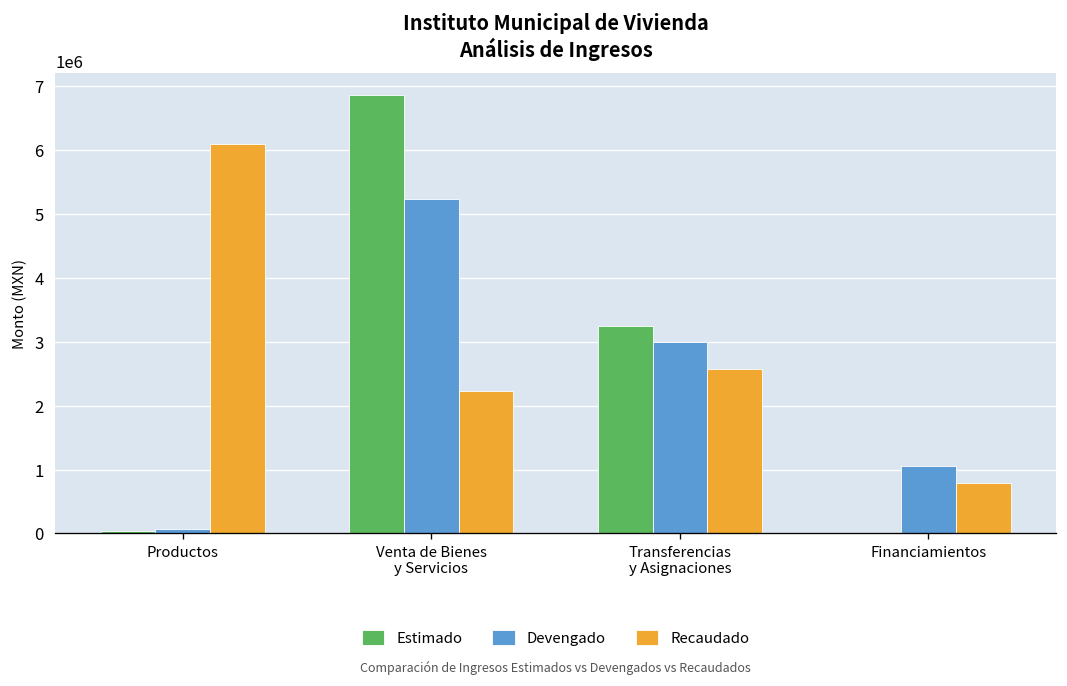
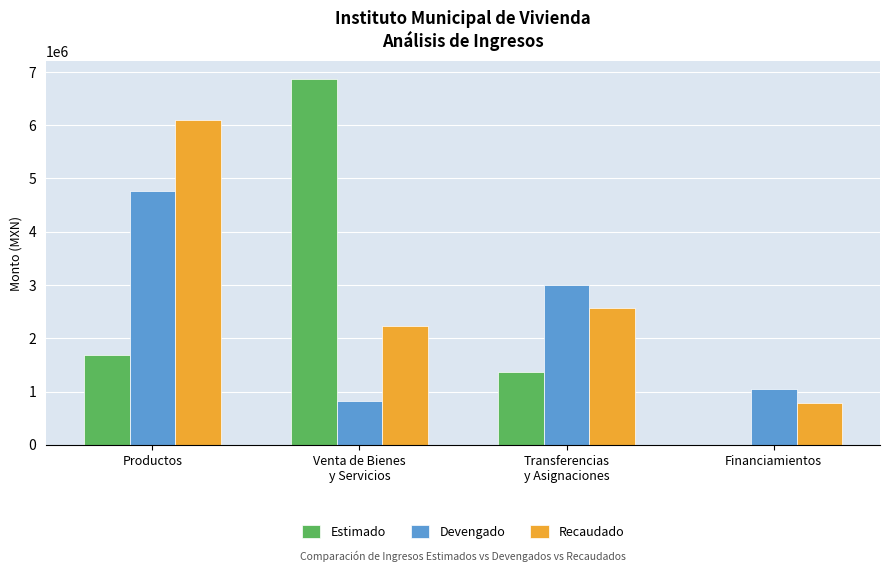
  {
    "Estimado": {
-     "Productos": 0,
+     "Productos": 1700000,
      "Venta de Bienes y Servicios": 6900000,
-     "Transferencias y Asignaciones": 3300000,
+     "Transferencias y Asignaciones": 1400000,
      "Financiamientos": 0
    },
    "Devengado": {
-     "Productos": 100000,
-     "Venta de Bienes y Servicios": 5200000,
+     "Productos": 4800000,
+     "Venta de Bienes y Servicios": 800000,
      "Transferencias y Asignaciones": 3000000,
      "Financiamientos": 1100000
    },
    "Recaudado": {
      "Productos": 6100000,
      "Venta de Bienes y Servicios": 2200000,
      "Transferencias y Asignaciones": 2600000,
      "Financiamientos": 800000
    }
  }
